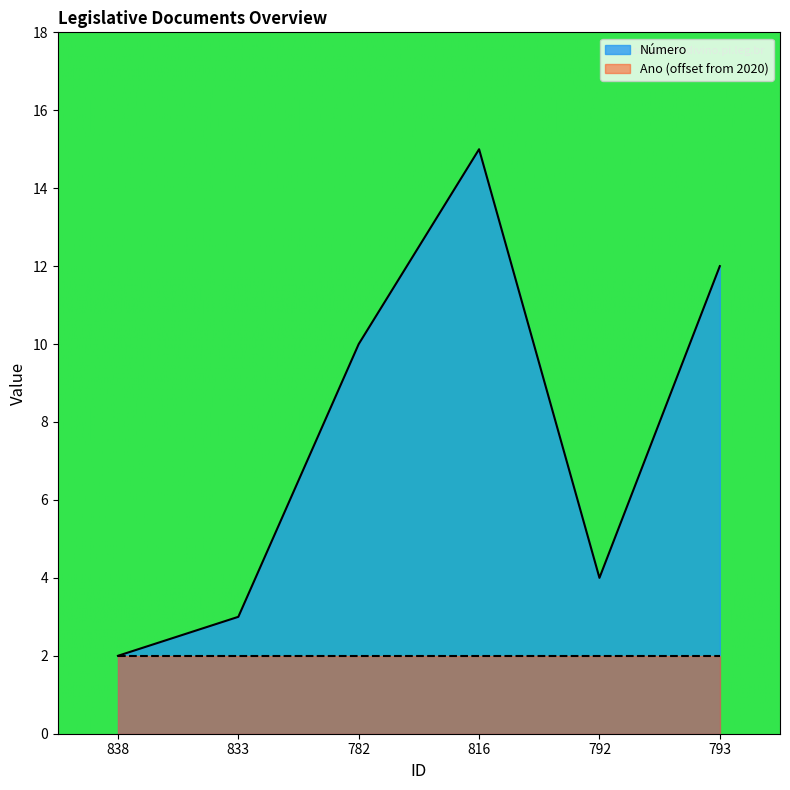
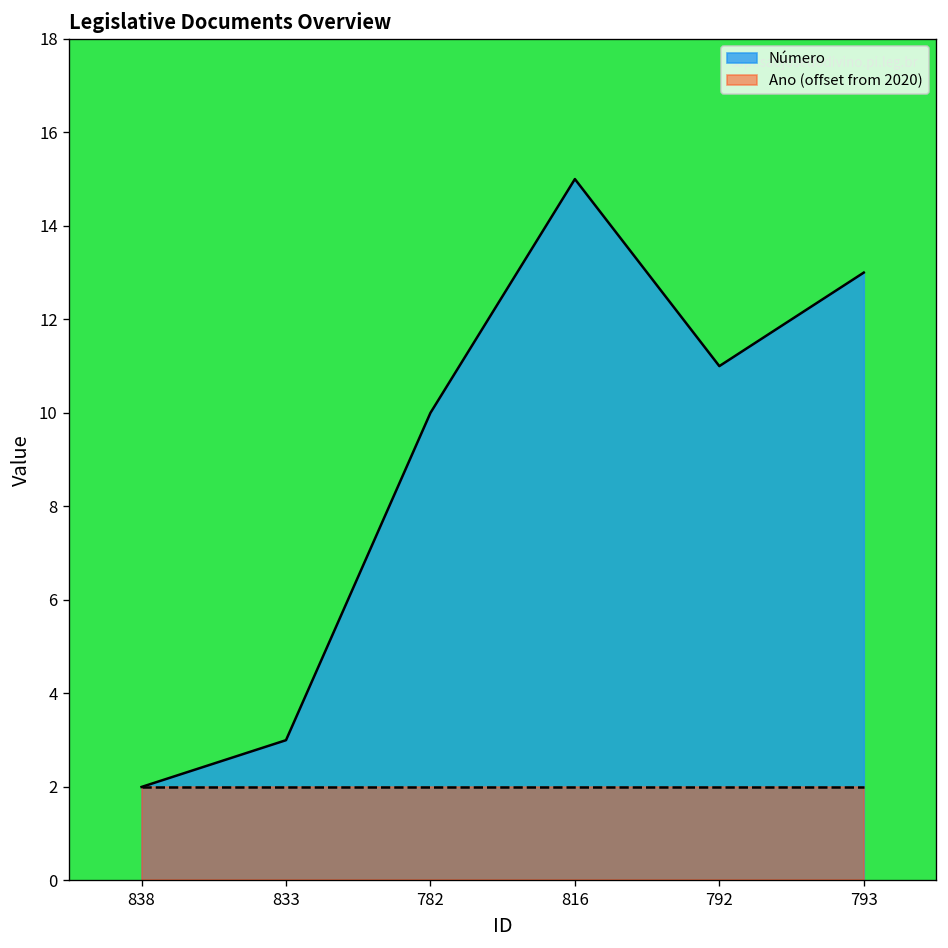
  {
    "Número": {
      "833": 3,
      "782": 10,
      "816": 15,
-     "792": 4,
-     "793": 12
+     "792": 11,
+     "793": 13
    },
    "Ano (offset from 2020)": {
      "833": 2,
      "782": 2,
      "816": 2,
      "792": 2,
      "793": 2
    }
  }
